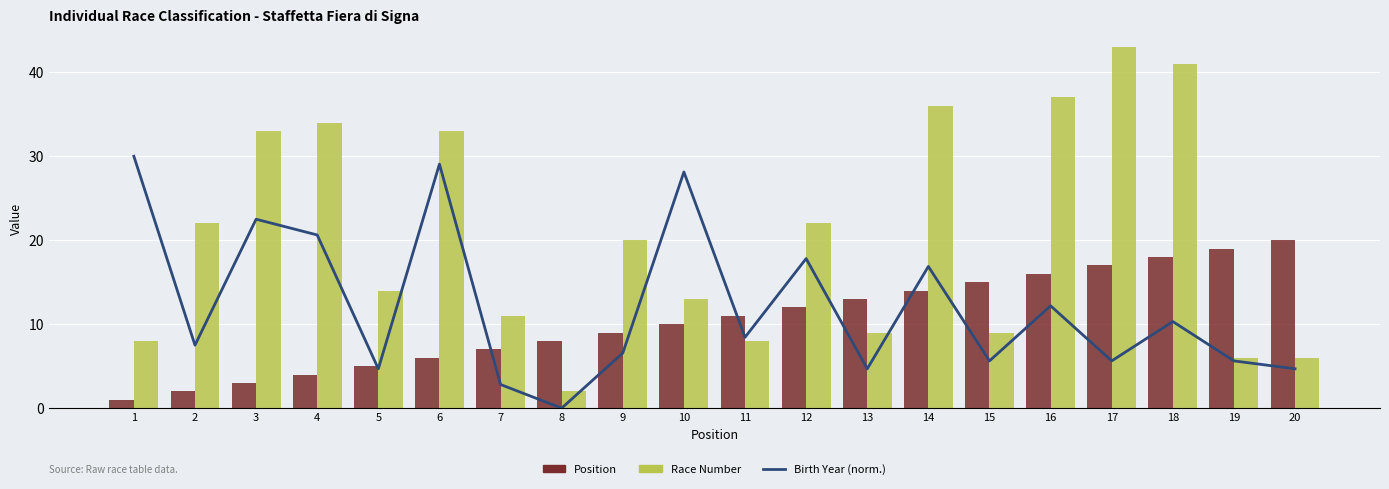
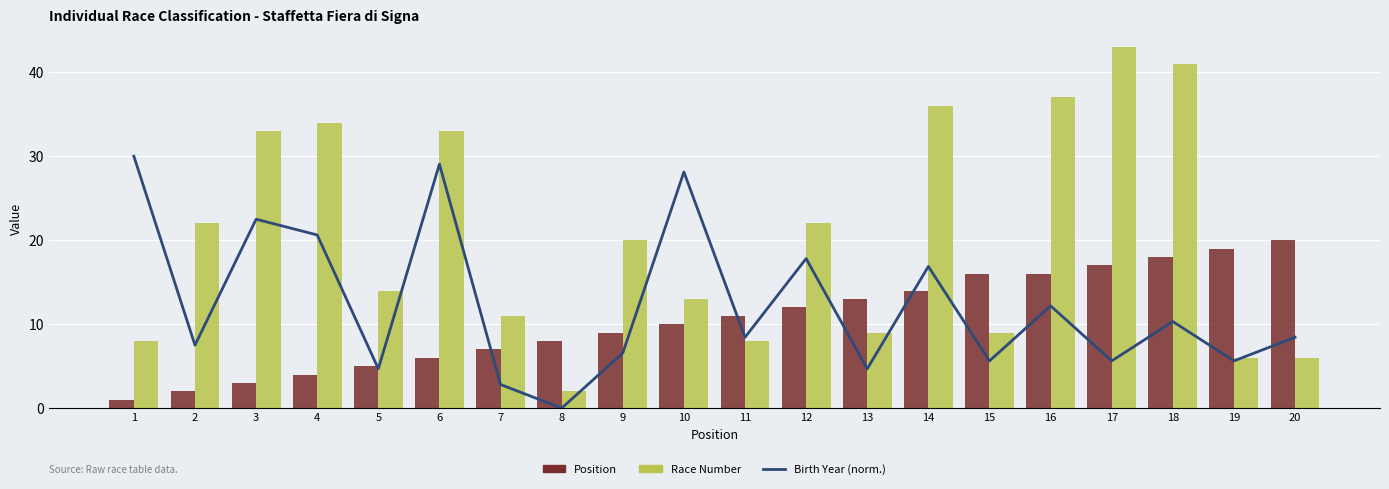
  {
    "Position": {
      "1": 1,
      "2": 2,
      "3": 3,
      "4": 4,
      "5": 5,
      "6": 6,
      "7": 7,
      "8": 8,
      "9": 9,
      "10": 10,
      "11": 11,
      "12": 12,
      "13": 13,
      "14": 14,
-     "15": 15,
+     "15": 16,
      "16": 16,
      "17": 17,
      "18": 18,
      "19": 19,
      "20": 20
    },
    "Birth Year (norm.)": {
      "1": 30,
      "2": 8,
      "3": 23,
      "4": 21,
      "5": 5,
      "6": 29,
      "7": 3,
      "8": 0,
      "9": 7,
      "10": 28,
      "11": 8,
      "12": 18,
      "13": 5,
      "14": 17,
      "15": 6,
      "16": 12,
      "17": 6,
      "18": 10,
      "19": 6,
-     "20": 5
+     "20": 8
    },
    "Race Number": {
      "1": 8,
      "2": 22,
      "3": 33,
      "4": 34,
      "5": 14,
      "6": 33,
      "7": 11,
      "8": 2,
      "9": 20,
      "10": 13,
      "11": 8,
      "12": 22,
      "13": 9,
      "14": 36,
      "15": 9,
      "16": 37,
      "17": 43,
      "18": 41,
      "19": 6,
      "20": 6
    }
  }
